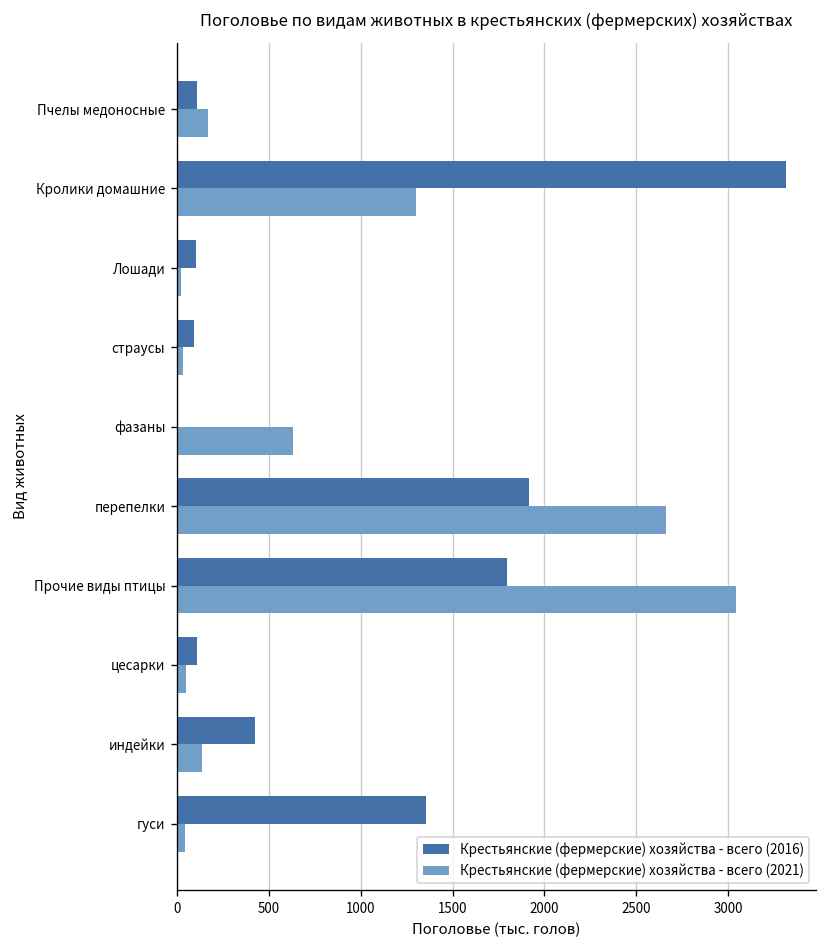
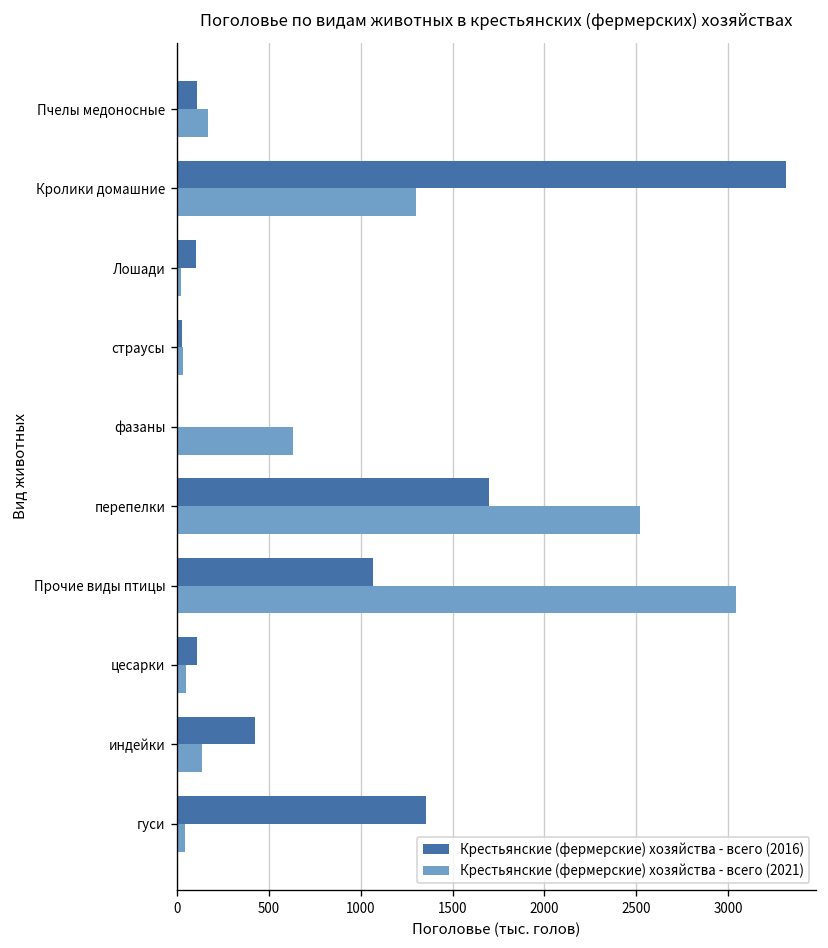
  {
    "Крестьянские (фермерские) хозяйства - всего (2016)": {
      "Пчелы медоносные": 110,
      "Кролики домашние": 3310,
      "Лошади": 100,
-     "страусы": 100,
+     "страусы": 30,
      "фазаны": 0,
-     "перепелки": 1920,
-     "Прочие виды птицы": 1800,
+     "перепелки": 1700,
+     "Прочие виды птицы": 1070,
      "цесарки": 110,
      "индейки": 420,
      "гуси": 1360
    },
    "Крестьянские (фермерские) хозяйства - всего (2021)": {
      "Пчелы медоносные": 170,
      "Кролики домашние": 1300,
      "Лошади": 20,
      "страусы": 30,
      "фазаны": 630,
-     "перепелки": 2660,
+     "перепелки": 2520,
      "Прочие виды птицы": 3050,
      "цесарки": 50,
      "индейки": 140,
      "гуси": 50
    }
  }
